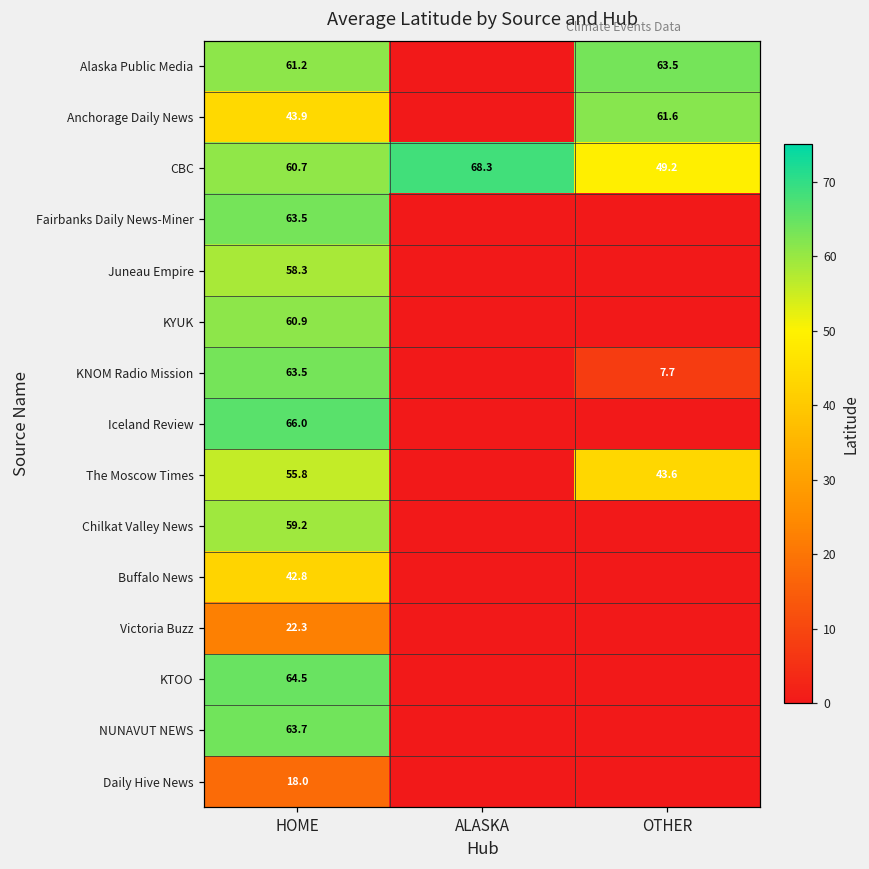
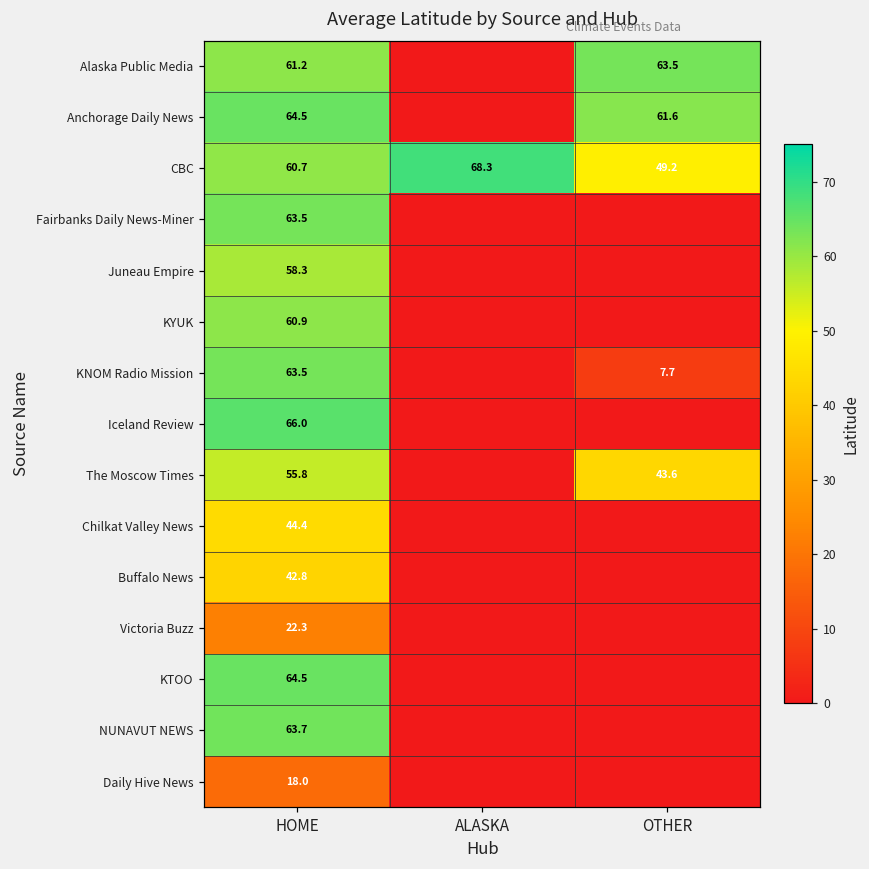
  {
    "Alaska Public Media": {
      "HOME": 61.2,
      "OTHER": 63.5
    },
    "Anchorage Daily News": {
-     "HOME": 43.9,
+     "HOME": 64.5,
      "OTHER": 61.6
    },
    "CBC": {
      "HOME": 60.7,
      "ALASKA": 68.3,
      "OTHER": 49.2
    },
    "Fairbanks Daily News-Miner": {
      "HOME": 63.5
    },
    "Juneau Empire": {
      "HOME": 58.3
    },
    "KYUK": {
      "HOME": 60.9
    },
    "KNOM Radio Mission": {
      "HOME": 63.5,
      "OTHER": 7.7
    },
    "Iceland Review": {
      "HOME": 66.0
    },
    "The Moscow Times": {
      "HOME": 55.8,
      "OTHER": 43.6
    },
    "Chilkat Valley News": {
-     "HOME": 59.2
+     "HOME": 44.4
    },
    "Buffalo News": {
      "HOME": 42.8
    },
    "Victoria Buzz": {
      "HOME": 22.3
    },
    "KTOO": {
      "HOME": 64.5
    },
    "NUNAVUT NEWS": {
      "HOME": 63.7
    },
    "Daily Hive News": {
      "HOME": 18.0
    }
  }
